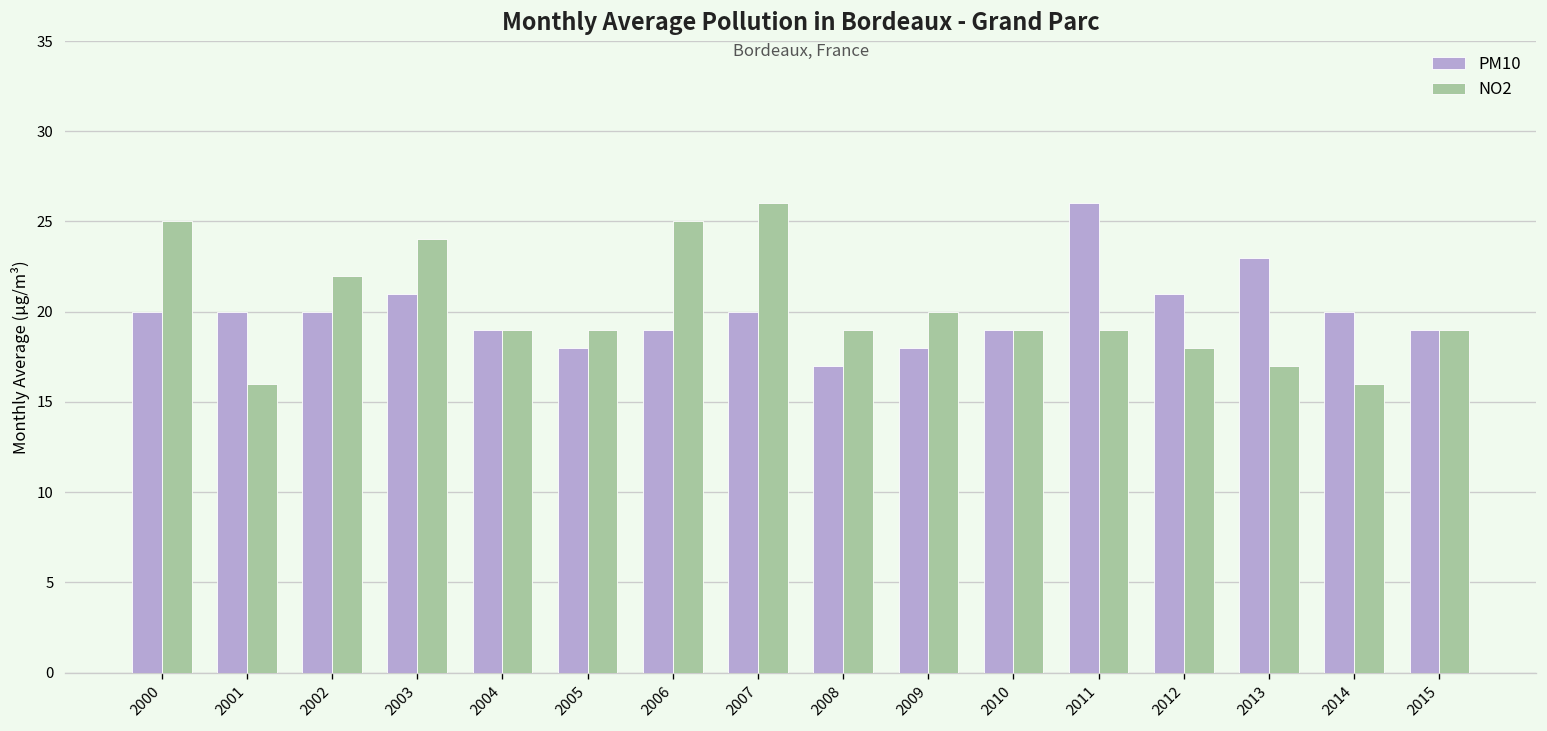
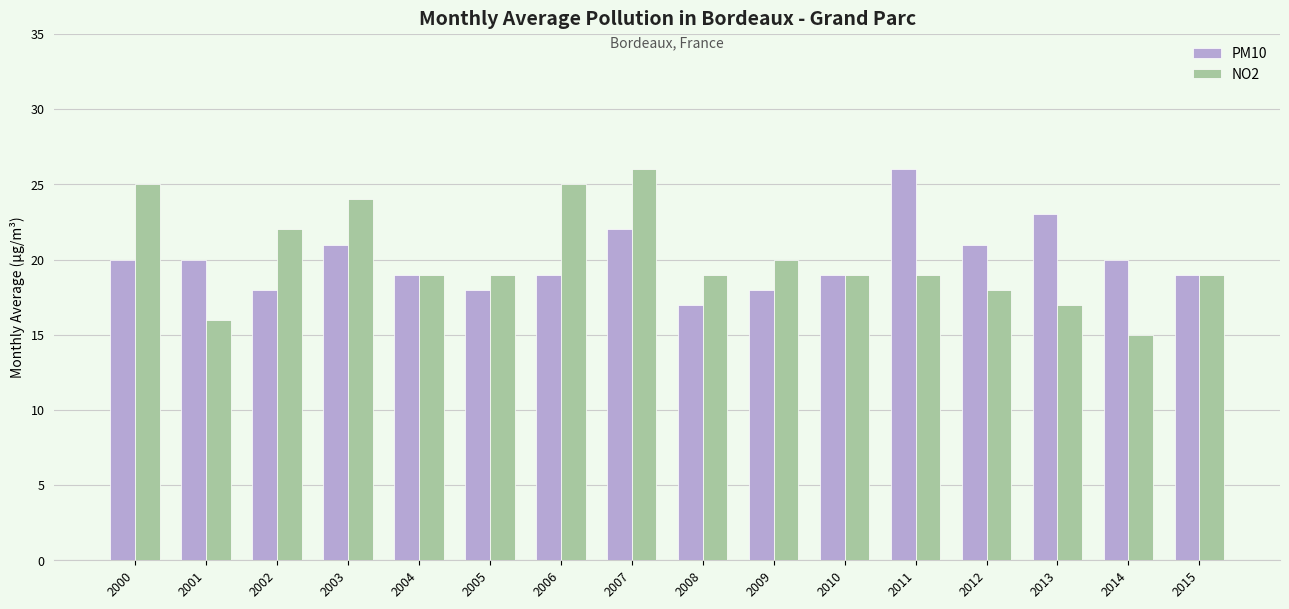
  {
    "PM10": {
      "2000": 20,
      "2001": 20,
-     "2002": 20,
+     "2002": 18,
      "2003": 21,
      "2004": 19,
      "2005": 18,
      "2006": 19,
-     "2007": 20,
+     "2007": 22,
      "2008": 17,
      "2009": 18,
      "2010": 19,
      "2011": 26,
      "2012": 21,
      "2013": 23,
      "2014": 20,
      "2015": 19
    },
    "NO2": {
      "2000": 25,
      "2001": 16,
      "2002": 22,
      "2003": 24,
      "2004": 19,
      "2005": 19,
      "2006": 25,
      "2007": 26,
      "2008": 19,
      "2009": 20,
      "2010": 19,
      "2011": 19,
      "2012": 18,
      "2013": 17,
-     "2014": 16,
+     "2014": 15,
      "2015": 19
    }
  }
